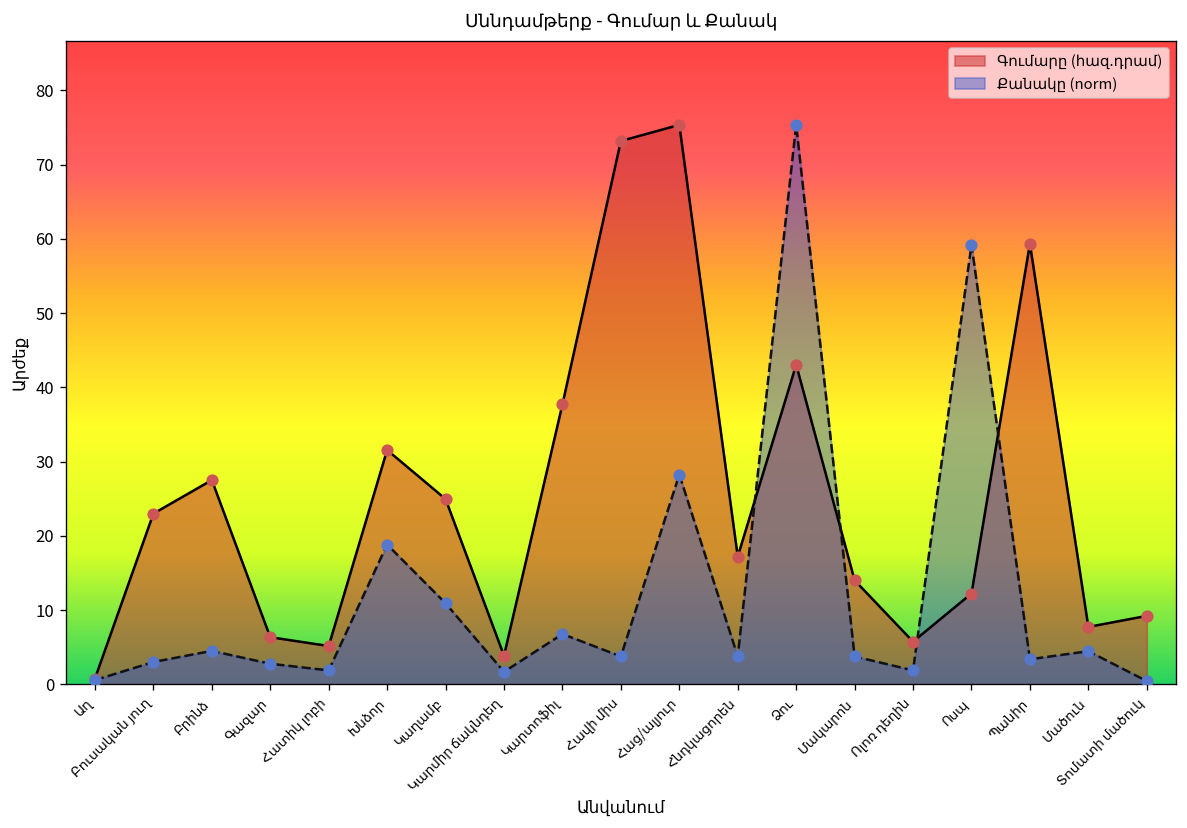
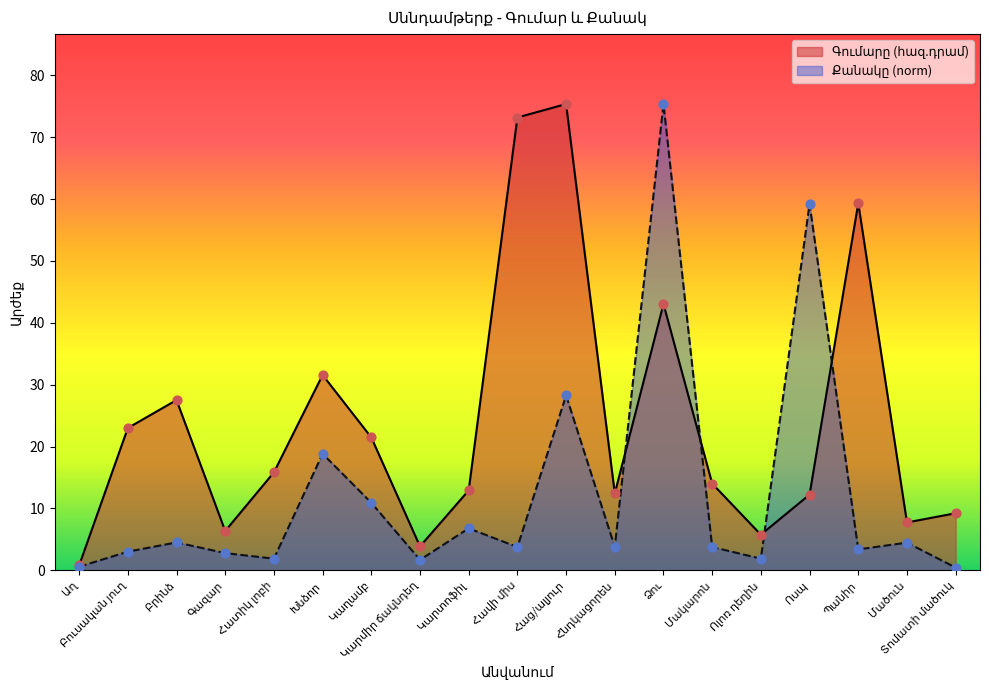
  {
    "Գումարը (հազ.դրամ)": {
      "Բուսական յուղ": 23,
      "Բրինձ": 28,
      "Գազար": 6,
-     "Հատիկ լոբի": 5,
+     "Հատիկ լոբի": 16,
      "Խնձոր": 32,
-     "Կաղամբ": 25,
+     "Կաղամբ": 21,
      "Կարմիր ճակնդեղ": 4,
-     "Կարտոֆիլ": 38,
+     "Կարտոֆիլ": 13,
      "Հավի միս": 73,
      "Հաց/ալյուր": 75,
-     "Հնդկացորեն": 17,
+     "Հնդկացորեն": 12,
      "Ձու": 43,
      "Մակարոն": 14,
      "Ոլոռ դեղին": 6,
      "Ոսպ": 12,
      "Պանիր": 59,
      "Մածուն": 8,
      "Տոմատի մածուկ": 9
    },
    "Քանակը (norm)": {
      "Բուսական յուղ": 3,
      "Բրինձ": 5,
      "Գազար": 3,
      "Հատիկ լոբի": 2,
      "Խնձոր": 19,
      "Կաղամբ": 11,
      "Կարմիր ճակնդեղ": 2,
      "Կարտոֆիլ": 7,
      "Հավի միս": 4,
      "Հաց/ալյուր": 28,
      "Հնդկացորեն": 4,
      "Ձու": 75,
      "Մակարոն": 4,
      "Ոլոռ դեղին": 2,
      "Ոսպ": 59,
      "Պանիր": 3,
      "Մածուն": 4,
      "Տոմատի մածուկ": 0
    }
  }
